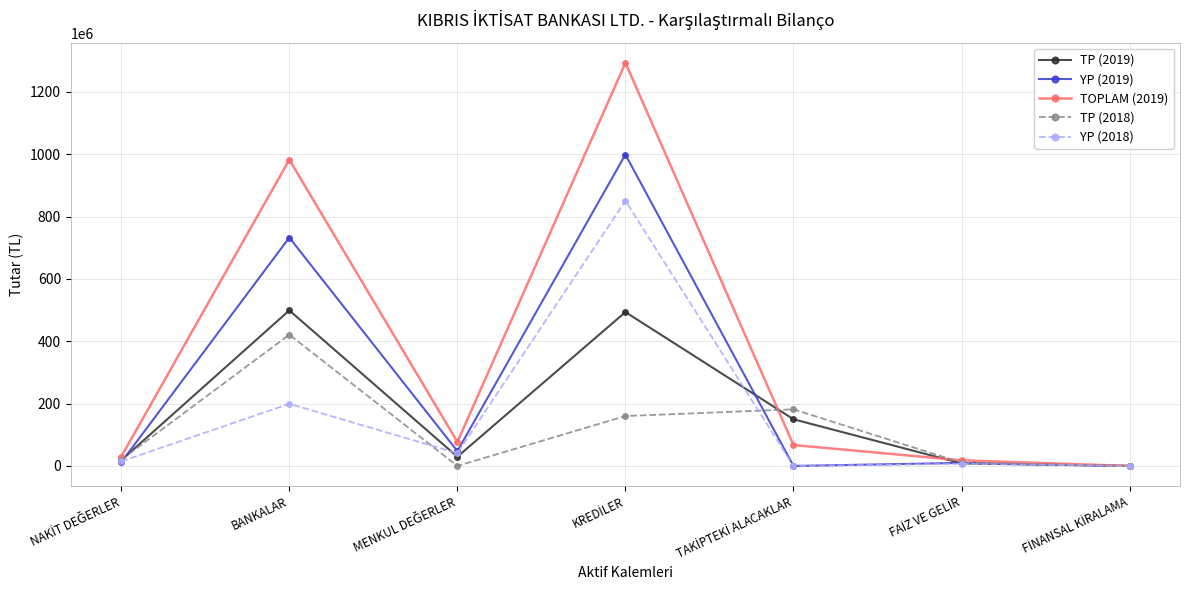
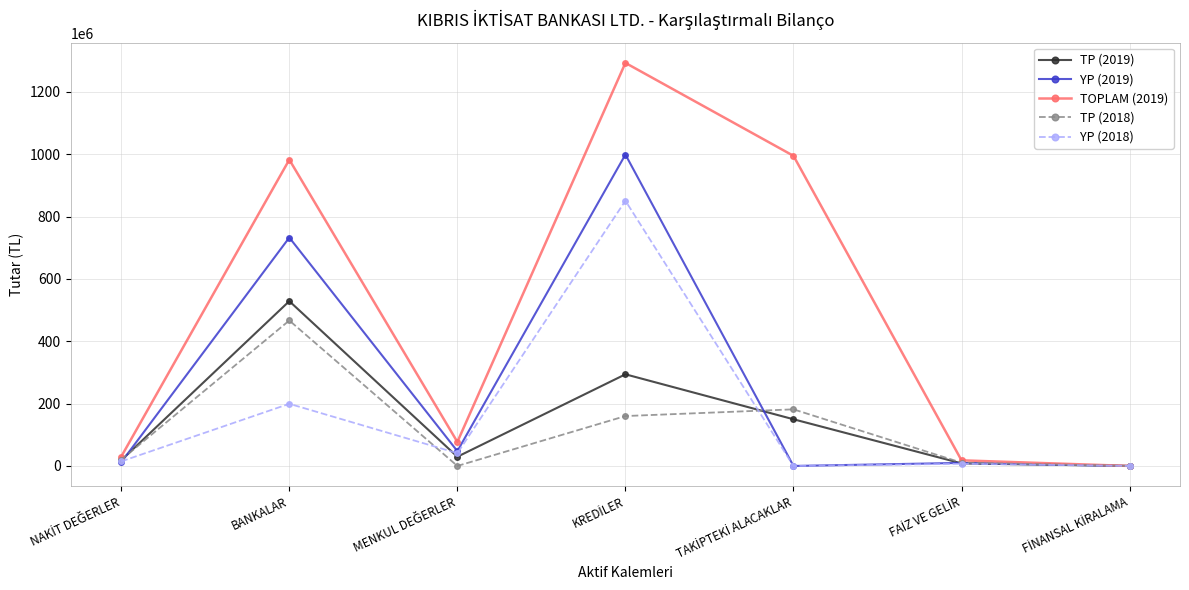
  {
    "TP (2019)": {
-     "BANKALAR": 500000000,
+     "BANKALAR": 530000000,
      "MENKUL DEĞERLER": 30000000,
-     "KREDİLER": 490000000,
+     "KREDİLER": 290000000,
      "TAKİPTEKİ ALACAKLAR": 150000000
    },
    "YP (2019)": {
      "BANKALAR": 730000000,
      "KREDİLER": 1000000000
    },
    "TOPLAM (2019)": {
      "NAKİT DEĞERLER": 30000000,
      "BANKALAR": 980000000,
      "MENKUL DEĞERLER": 80000000,
      "KREDİLER": 1290000000,
-     "TAKİPTEKİ ALACAKLAR": 70000000
+     "TAKİPTEKİ ALACAKLAR": 990000000
    },
    "TP (2018)": {
-     "BANKALAR": 420000000,
+     "BANKALAR": 470000000,
      "MENKUL DEĞERLER": 0,
      "KREDİLER": 160000000,
      "TAKİPTEKİ ALACAKLAR": 180000000
    },
    "YP (2018)": {
      "BANKALAR": 200000000,
      "KREDİLER": 850000000
    }
  }
